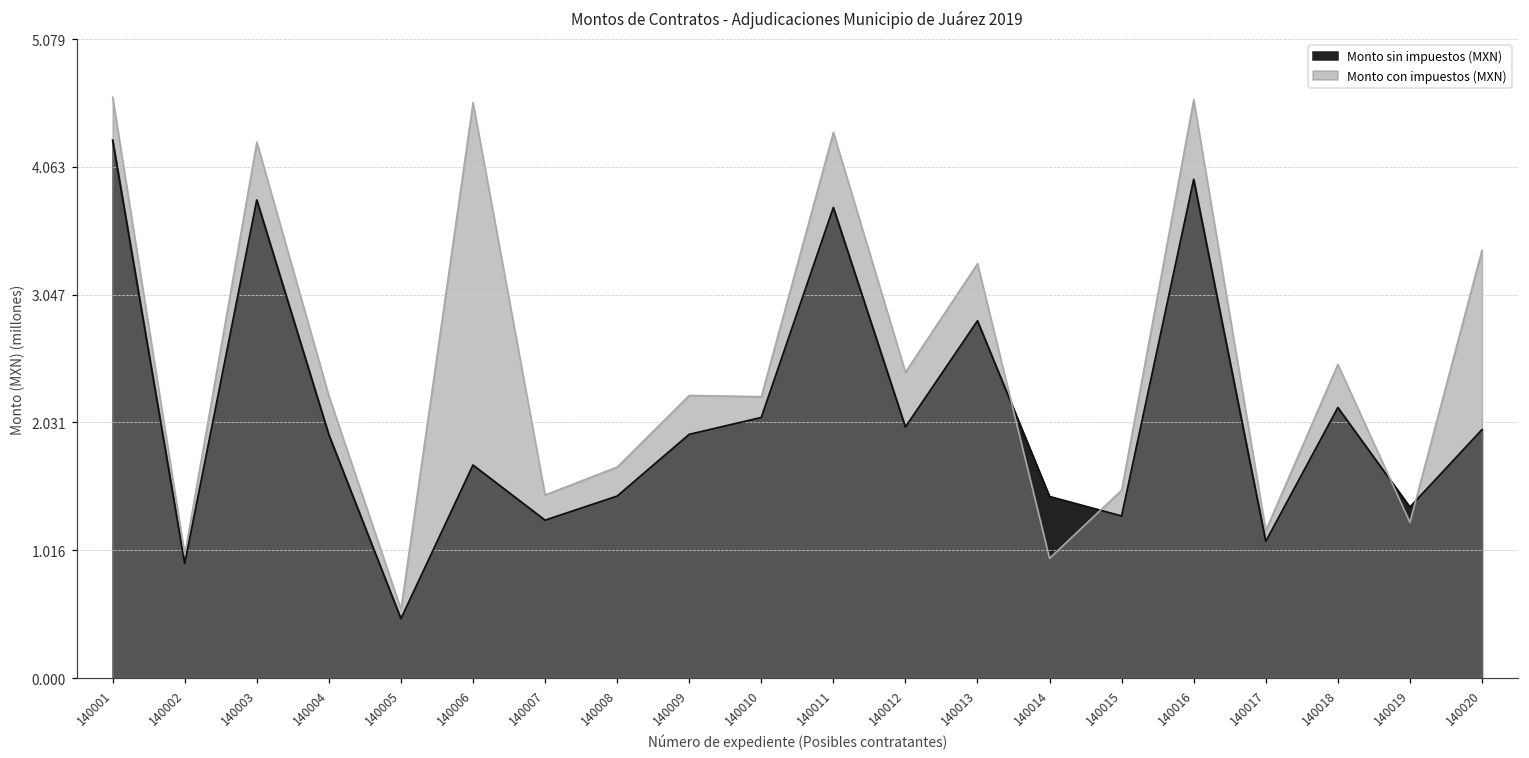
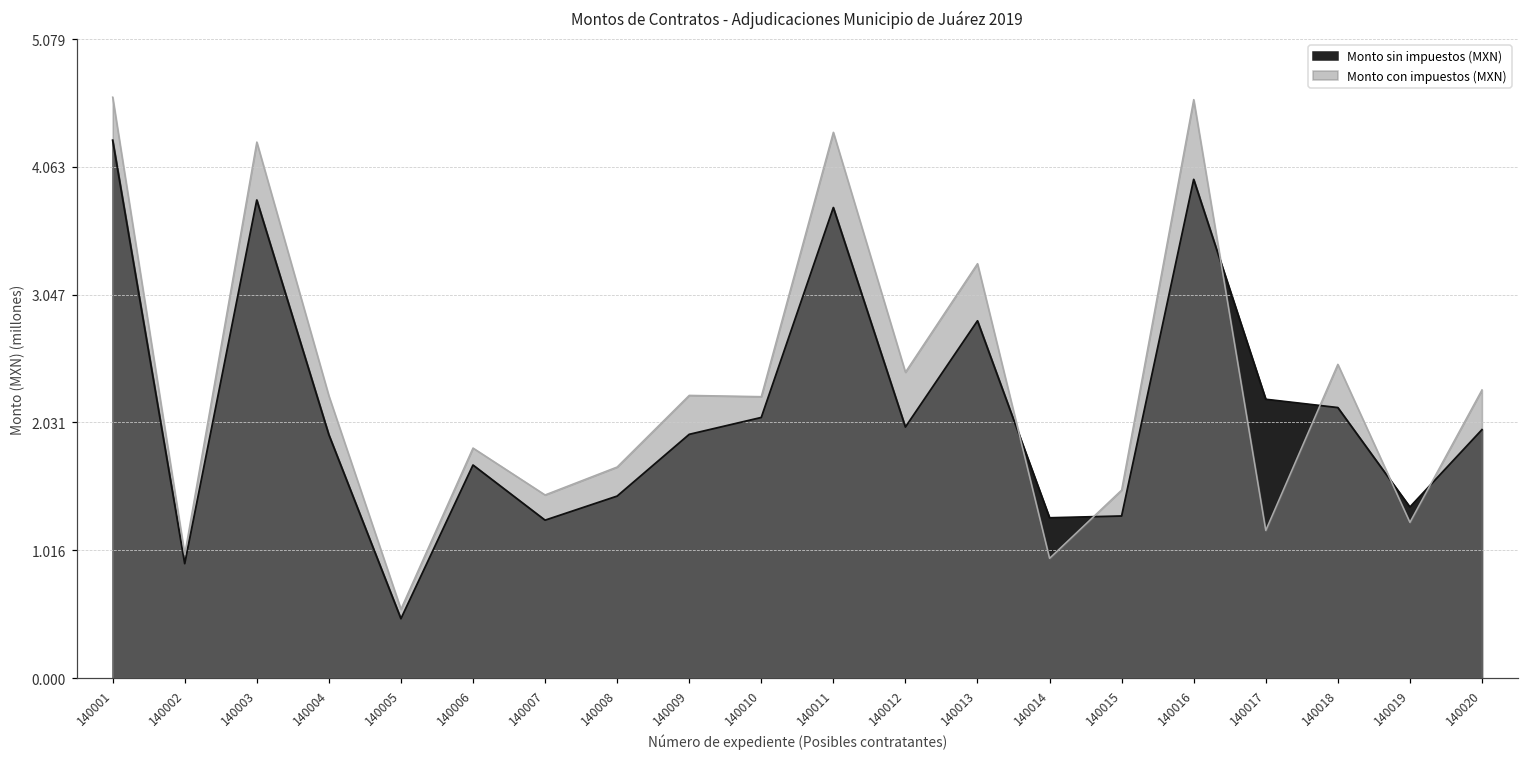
  {
    "Monto sin impuestos (MXN)": {
      "140001": 4.27,
      "140002": 0.91,
      "140003": 3.80,
      "140004": 1.93,
      "140005": 0.47,
      "140006": 1.69,
      "140007": 1.25,
      "140008": 1.45,
      "140009": 1.94,
      "140010": 2.07,
      "140011": 3.74,
      "140012": 2.00,
      "140013": 2.84,
-     "140014": 1.44,
+     "140014": 1.27,
      "140015": 1.29,
      "140016": 3.96,
-     "140017": 1.09,
+     "140017": 2.22,
      "140018": 2.15,
      "140019": 1.36,
      "140020": 1.97
    },
    "Monto con impuestos (MXN)": {
      "140001": 4.62,
      "140002": 0.98,
      "140003": 4.26,
      "140004": 2.24,
      "140005": 0.55,
-     "140006": 4.57,
+     "140006": 1.83,
      "140007": 1.46,
      "140008": 1.68,
      "140009": 2.25,
      "140010": 2.24,
      "140011": 4.34,
      "140012": 2.43,
      "140013": 3.29,
      "140014": 0.95,
      "140015": 1.49,
      "140016": 4.60,
      "140017": 1.17,
      "140018": 2.49,
      "140019": 1.24,
-     "140020": 3.40
+     "140020": 2.29
    }
  }
